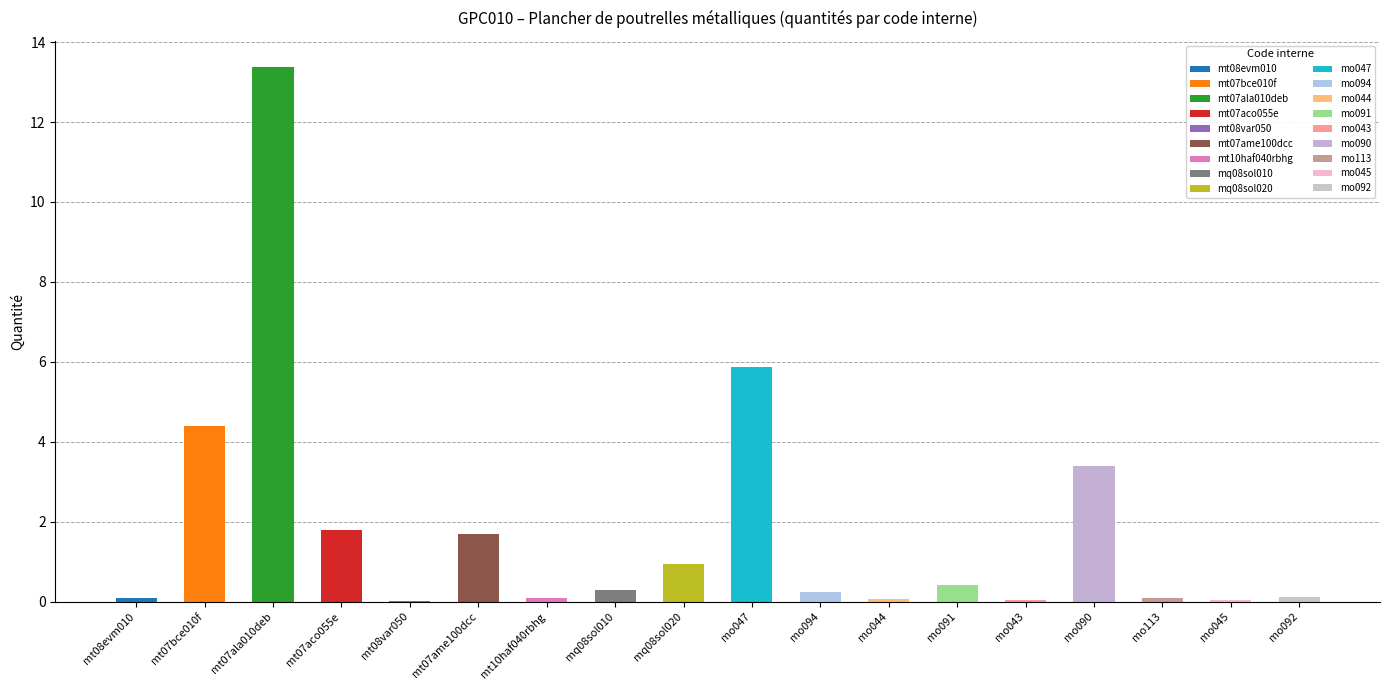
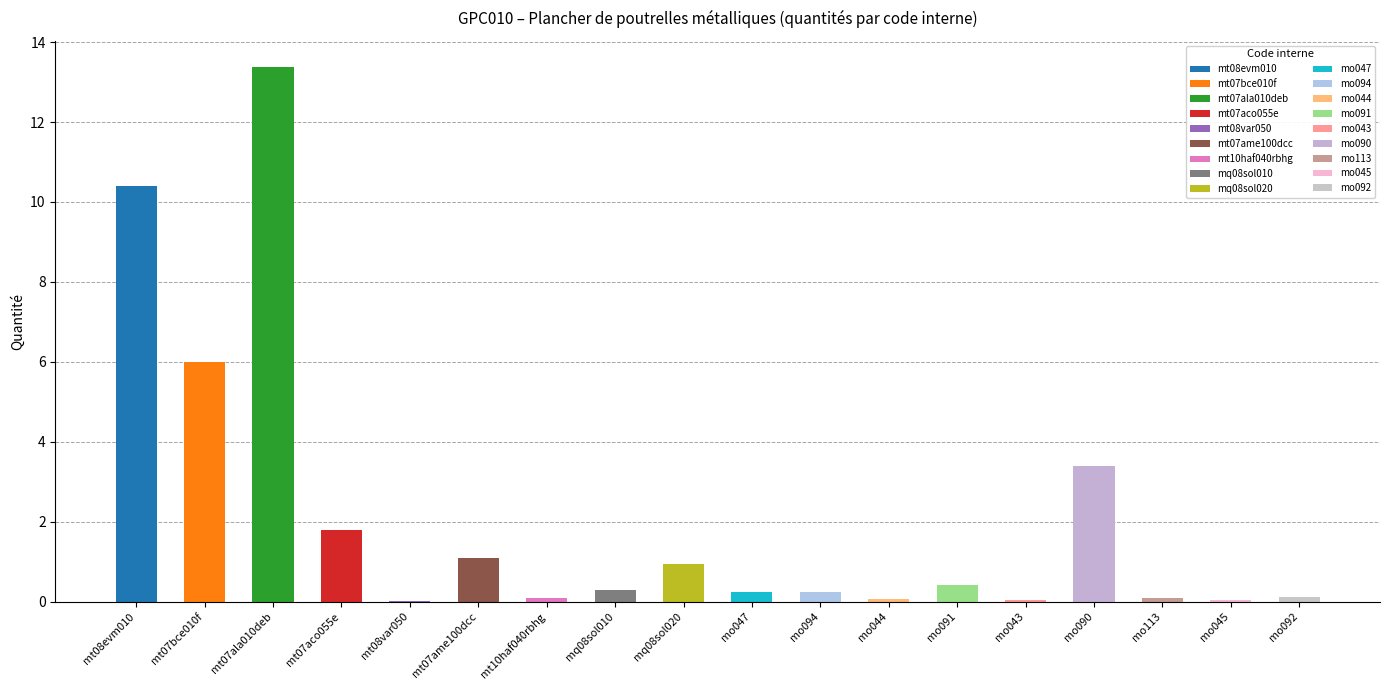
  {
-   "mt08evm010": 0.1,
-   "mt07bce010f": 4.4,
+   "mt08evm010": 10.4,
+   "mt07bce010f": 6.0,
    "mt07ala010deb": 13.4,
    "mt07aco055e": 1.8,
-   "mt07ame100dcc": 1.7,
+   "mt07ame100dcc": 1.1,
    "mt10haf040rbhg": 0.1,
    "mq08sol010": 0.3,
    "mq08sol020": 1.0,
-   "mo047": 5.9,
+   "mo047": 0.2,
    "mo094": 0.2,
    "mo044": 0.1,
    "mo091": 0.4,
    "mo090": 3.4,
    "mo113": 0.1,
    "mo092": 0.1
  }
